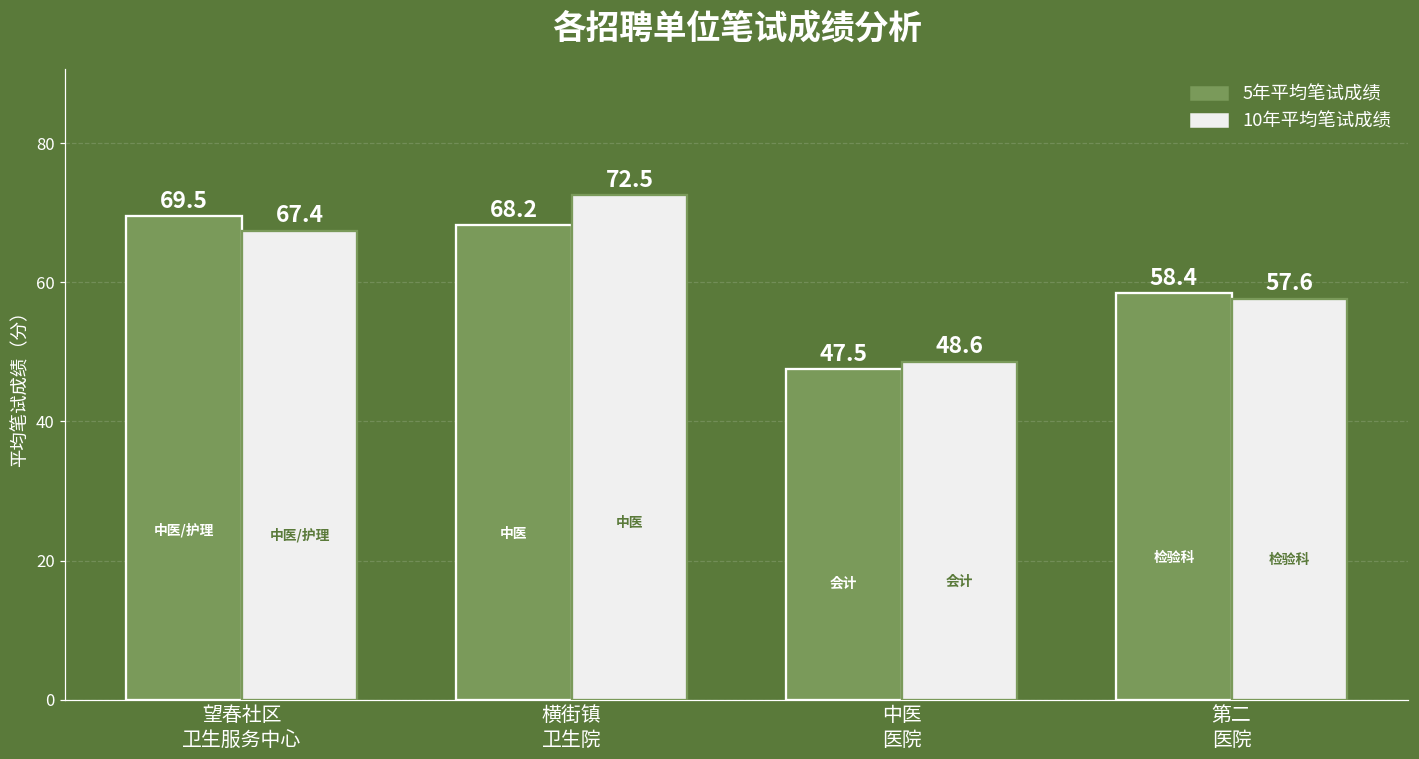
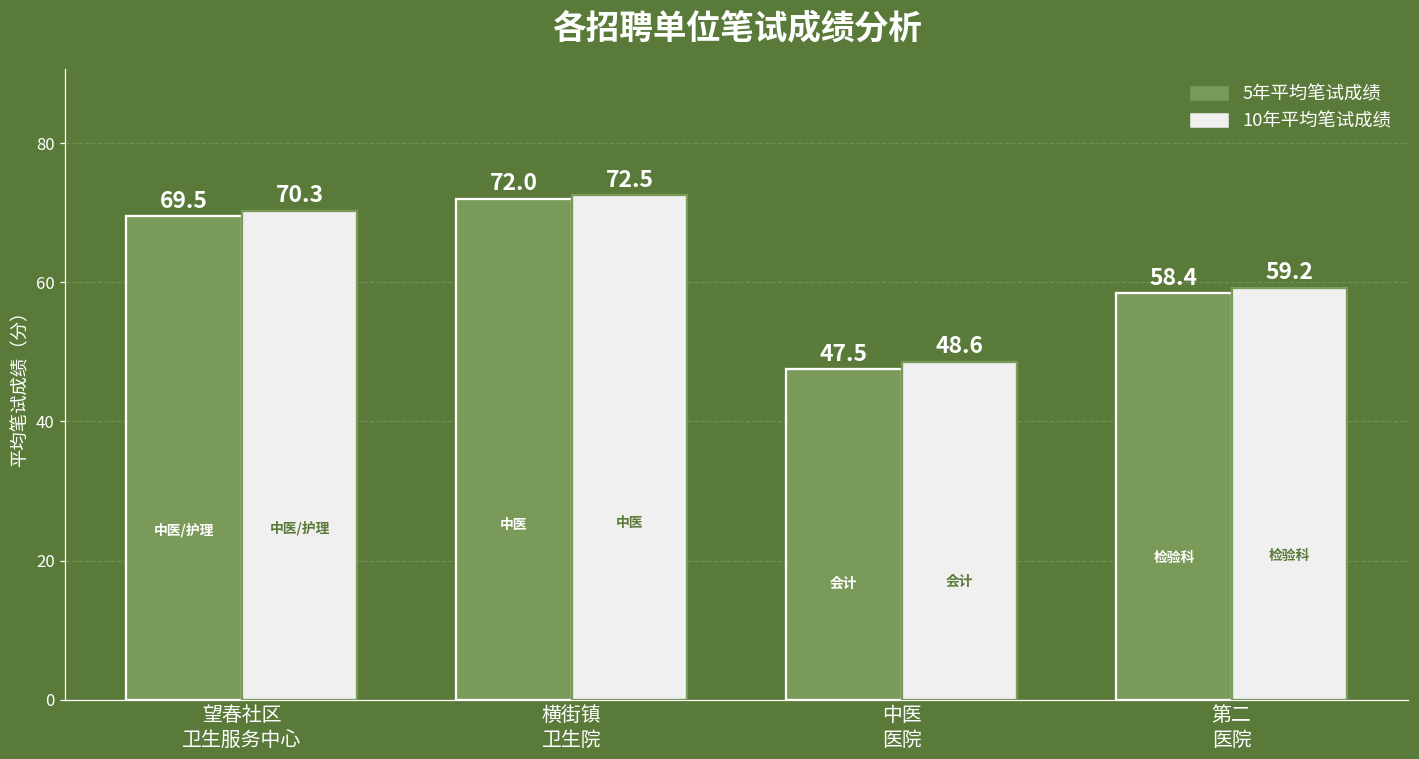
  {
    "5年平均笔试成绩": {
      "望春社区 卫生服务中心": 69.5,
-     "横街镇 卫生院": 68.2,
+     "横街镇 卫生院": 72.0,
      "中医 医院": 47.5,
      "第二 医院": 58.4
    },
    "10年平均笔试成绩": {
-     "望春社区 卫生服务中心": 67.4,
+     "望春社区 卫生服务中心": 70.3,
      "横街镇 卫生院": 72.5,
      "中医 医院": 48.6,
-     "第二 医院": 57.6
+     "第二 医院": 59.2
    }
  }
